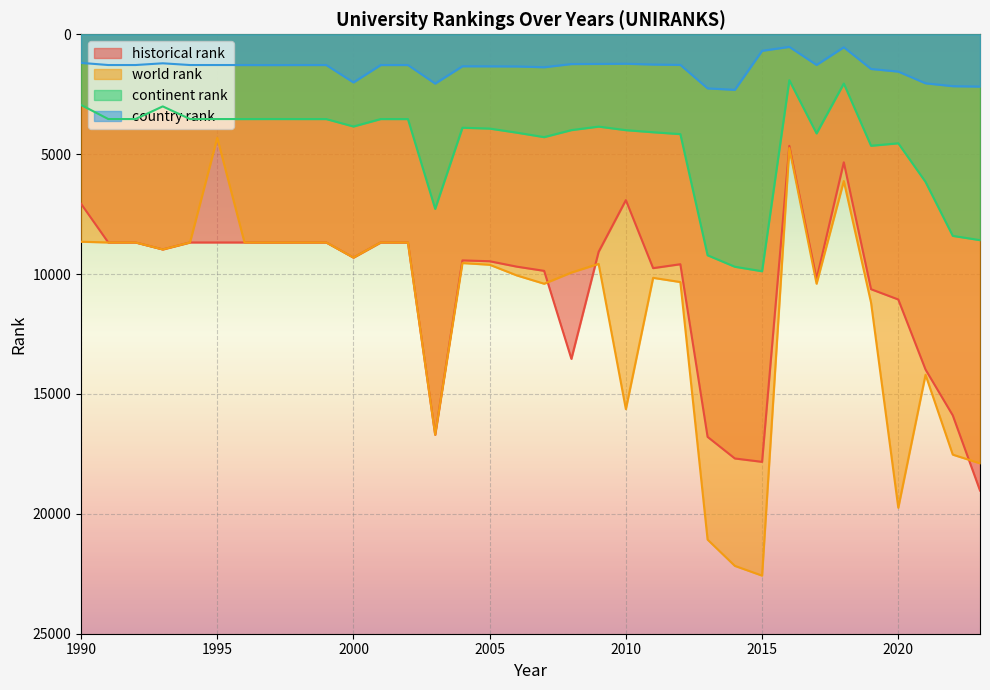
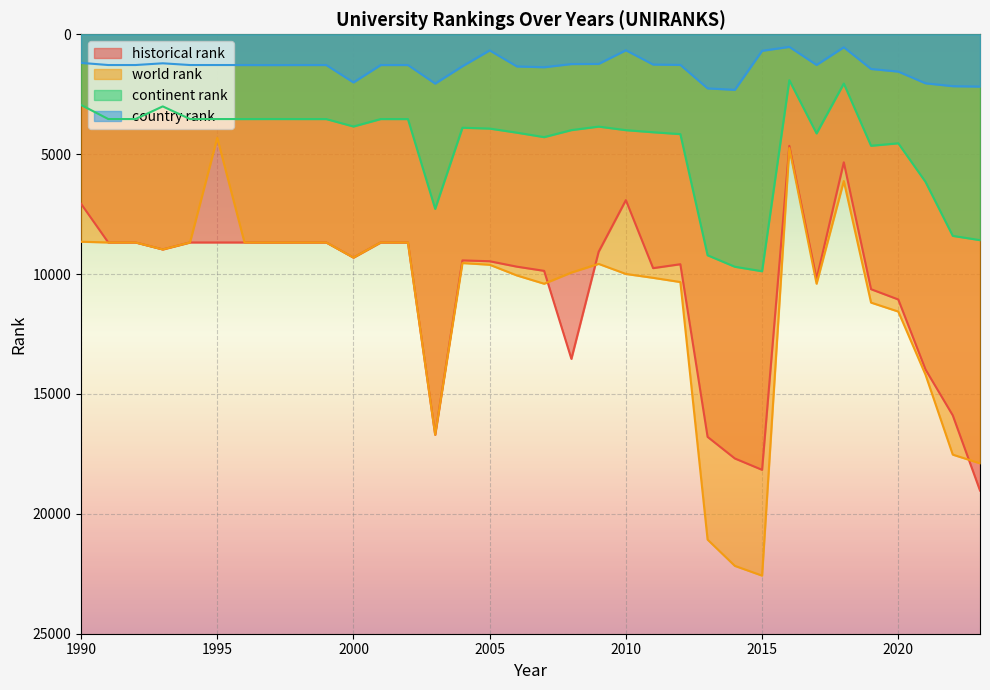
  {
    "historical rank": {
      "1990": 7100,
      "1995": 8700,
      "2005": 9500,
      "2010": 6900,
-     "2015": 17800,
+     "2015": 18200,
      "2020": 11100
    },
    "world rank": {
      "1990": 8700,
      "1995": 4300,
      "2005": 9600,
-     "2010": 15600,
+     "2010": 10000,
      "2015": 22600,
-     "2020": 19700
+     "2020": 11600
    },
    "continent rank": {
      "1990": 2900,
      "2000": 3800,
      "2005": 3900,
      "2010": 4000,
      "2015": 9900,
      "2020": 4500
    },
    "country rank": {
      "1990": 1200,
      "2000": 2000,
-     "2005": 1300,
-     "2010": 1200,
+     "2005": 700,
+     "2010": 700,
      "2015": 700,
      "2020": 1600
    }
  }
